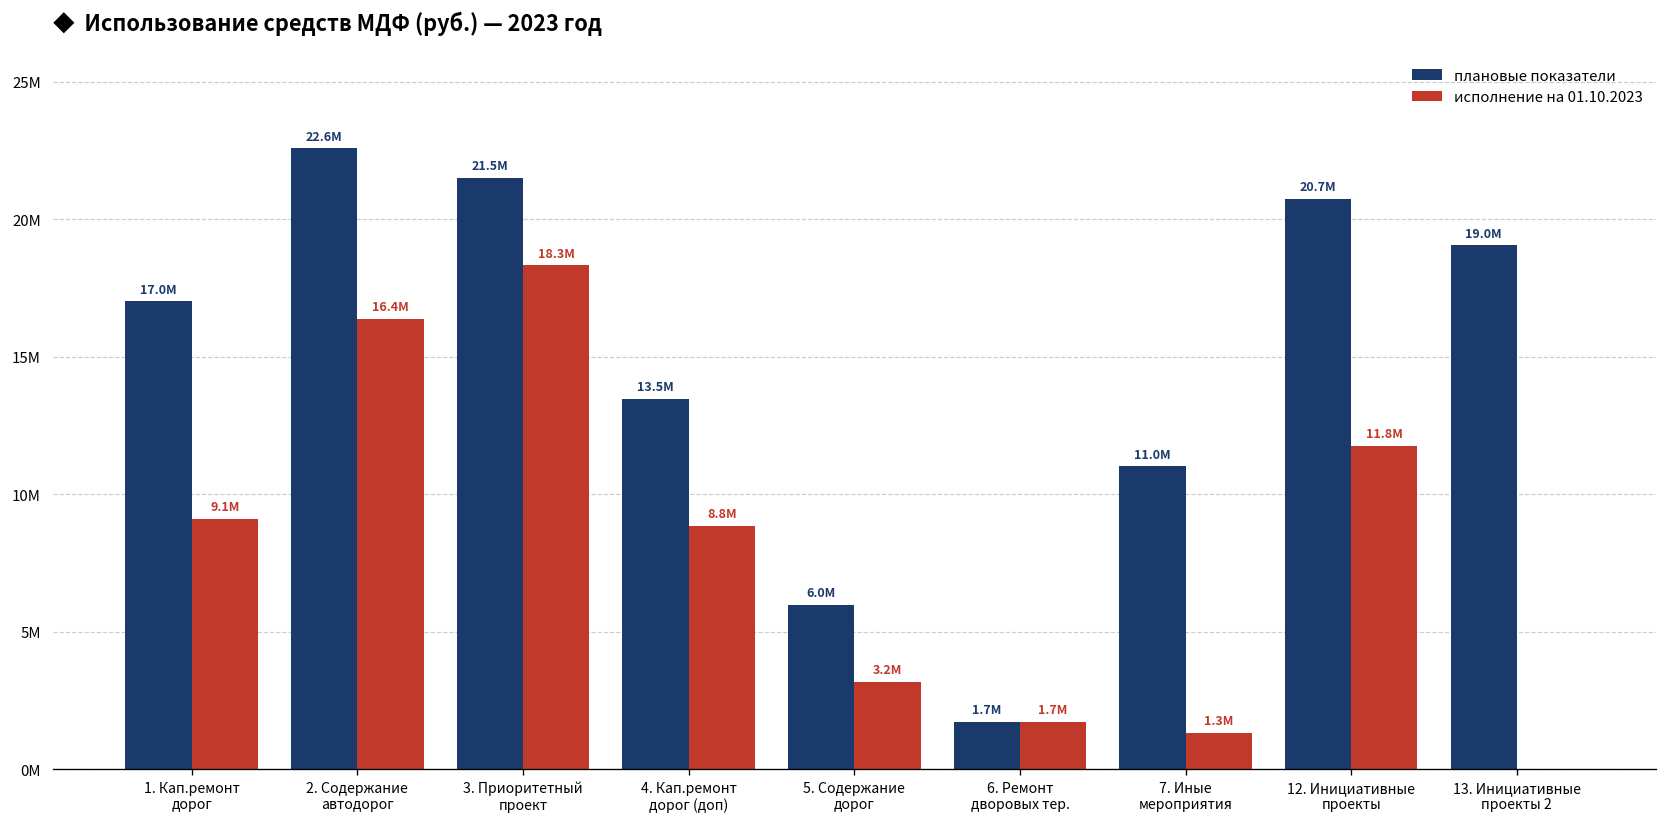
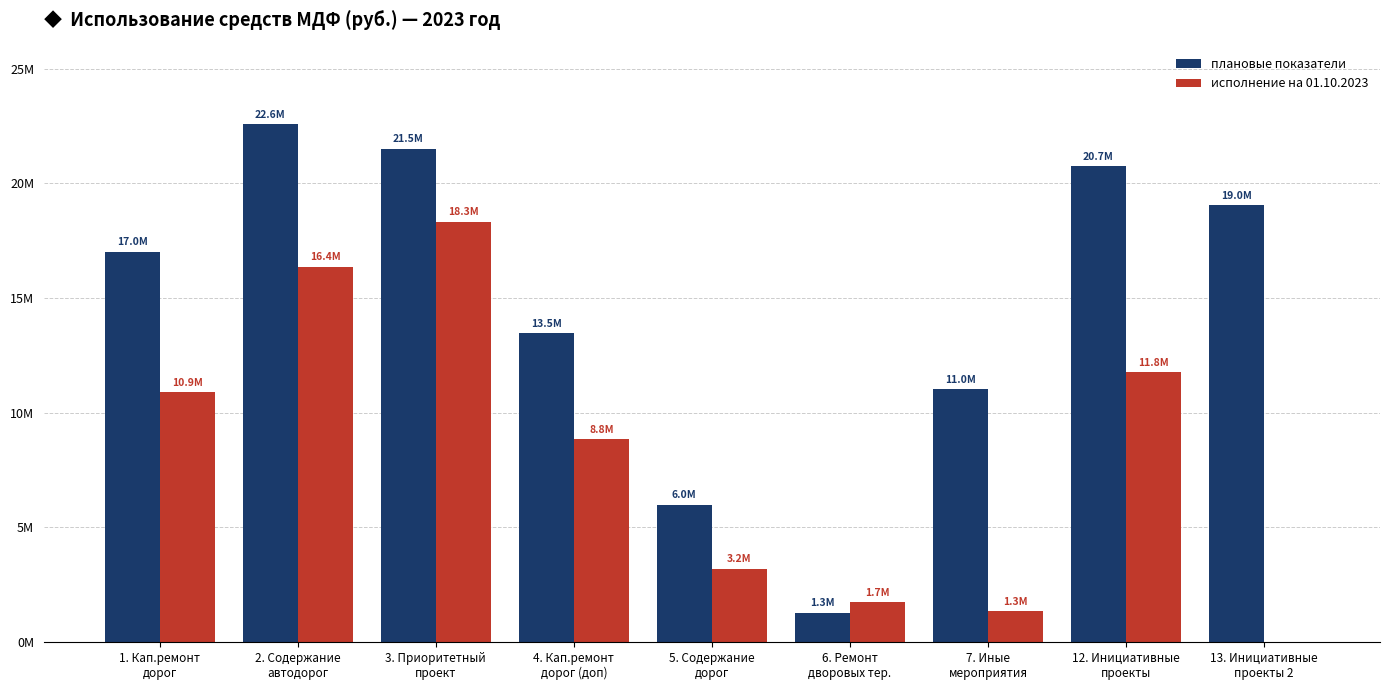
  {
    "плановые показатели": {
-     "6. Ремонт дворовых тер.": "1.7М"
+     "6. Ремонт дворовых тер.": "1.3М"
    },
    "исполнение на 01.10.2023": {
-     "1. Кап.ремонт дорог": "9.1М"
+     "1. Кап.ремонт дорог": "10.9М"
    }
  }
